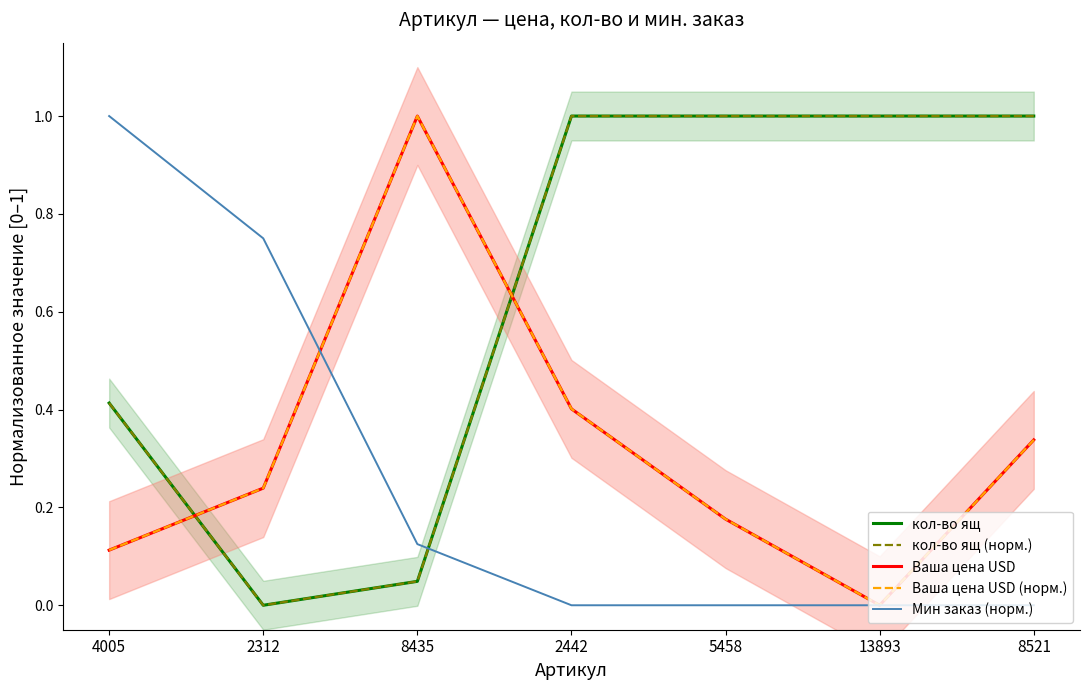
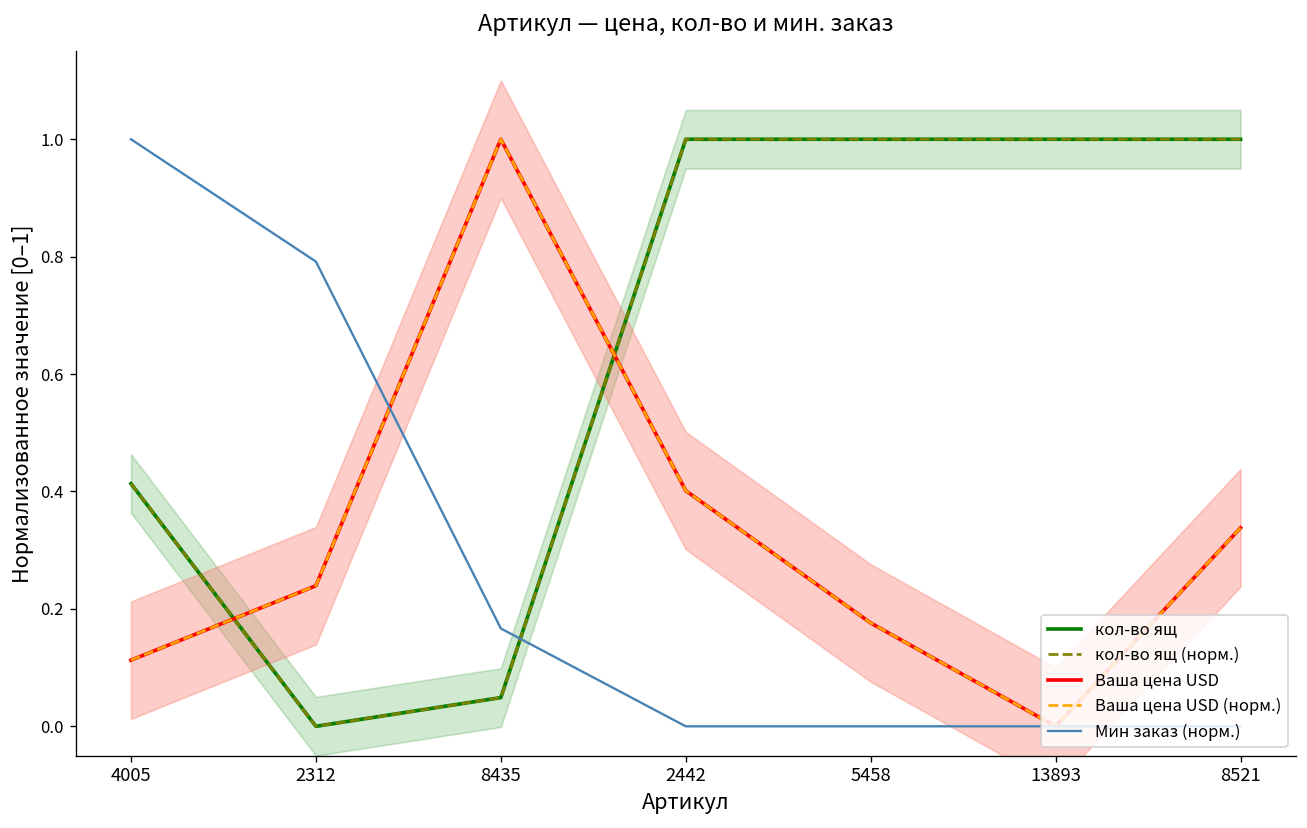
  {
    "кол-во ящ (норм.)": {
      "4005": 0.41,
      "2312": 0.00,
      "8435": 0.05,
      "2442": 1.00,
      "5458": 1.00,
      "13893": 1.00,
      "8521": 1.00
    },
    "Ваша цена USD (норм.)": {
      "4005": 0.11,
      "2312": 0.24,
      "8435": 1.00,
      "2442": 0.40,
      "5458": 0.18,
      "8521": 0.34
    },
    "Мин заказ (норм.)": {
      "4005": 1.00,
-     "2312": 0.75,
-     "8435": 0.13,
+     "2312": 0.79,
+     "8435": 0.17,
      "2442": 0.00,
      "5458": 0.00
    }
  }
